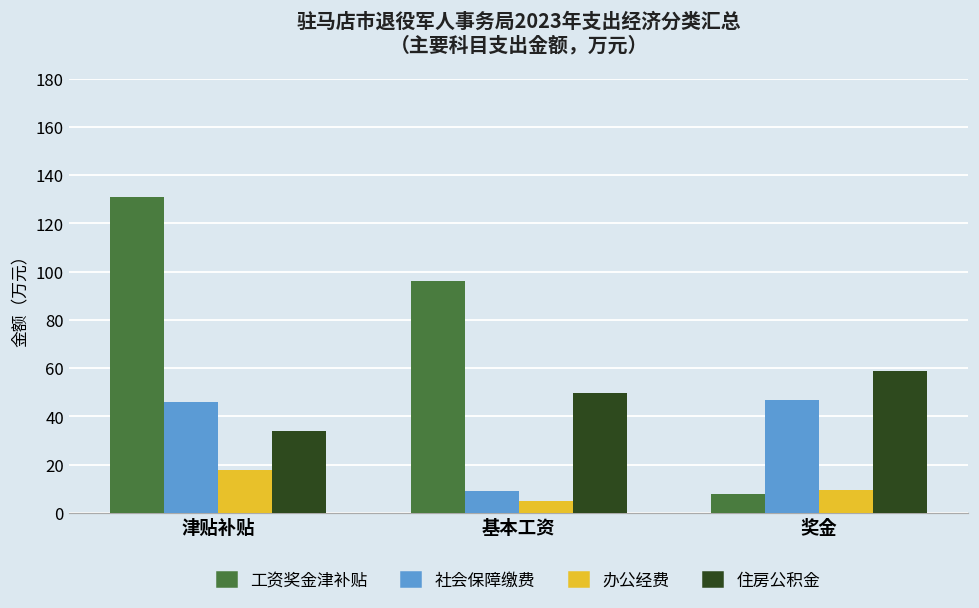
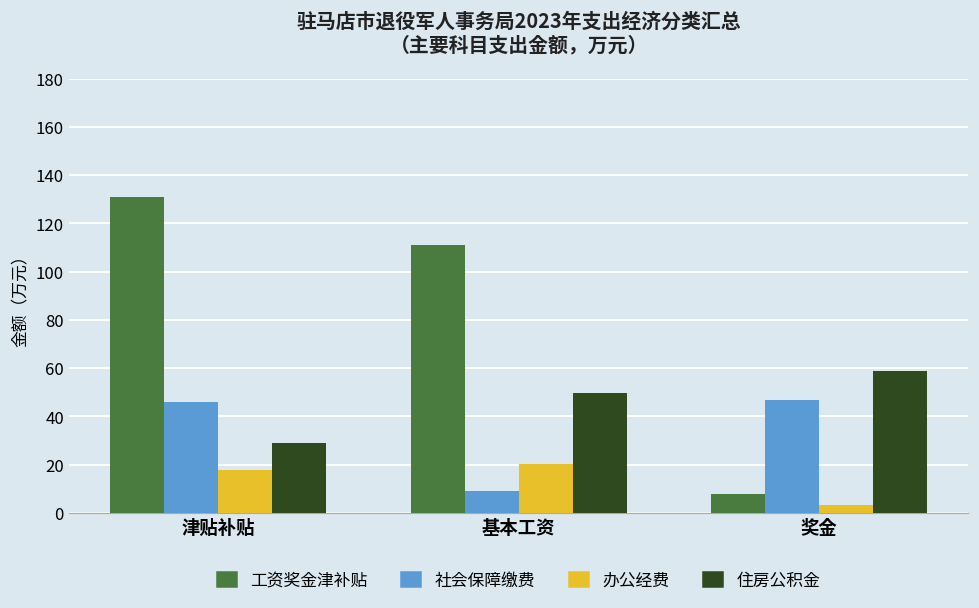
  {
    "工资奖金津补贴": {
      "津贴补贴": 131,
-     "基本工资": 96,
+     "基本工资": 111,
      "奖金": 8
    },
    "社会保障缴费": {
      "津贴补贴": 46,
      "基本工资": 9,
      "奖金": 47
    },
    "办公经费": {
      "津贴补贴": 18,
-     "基本工资": 5,
-     "奖金": 9
+     "基本工资": 21,
+     "奖金": 3
    },
    "住房公积金": {
-     "津贴补贴": 34,
+     "津贴补贴": 29,
      "基本工资": 50,
      "奖金": 59
    }
  }
